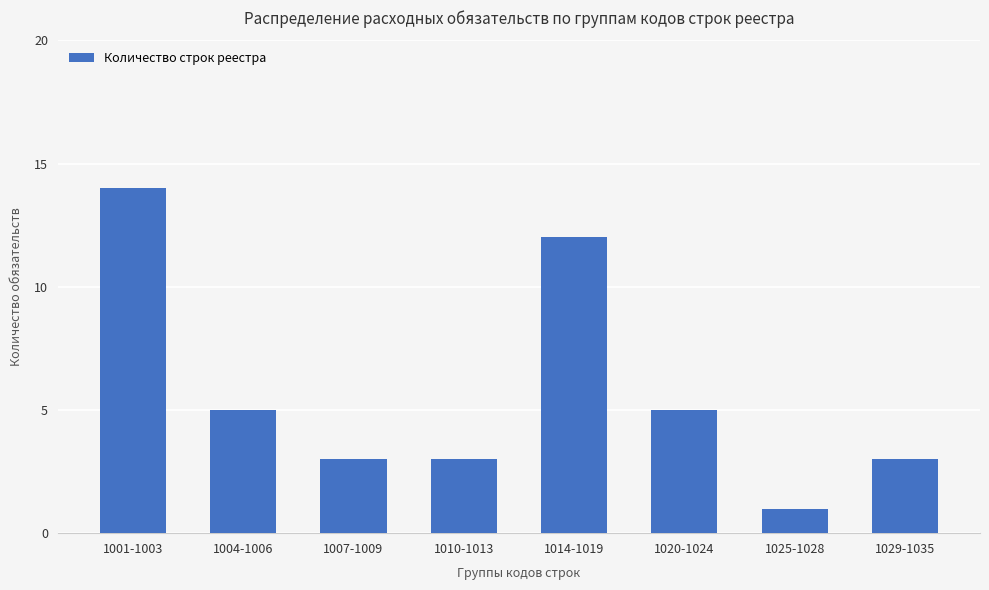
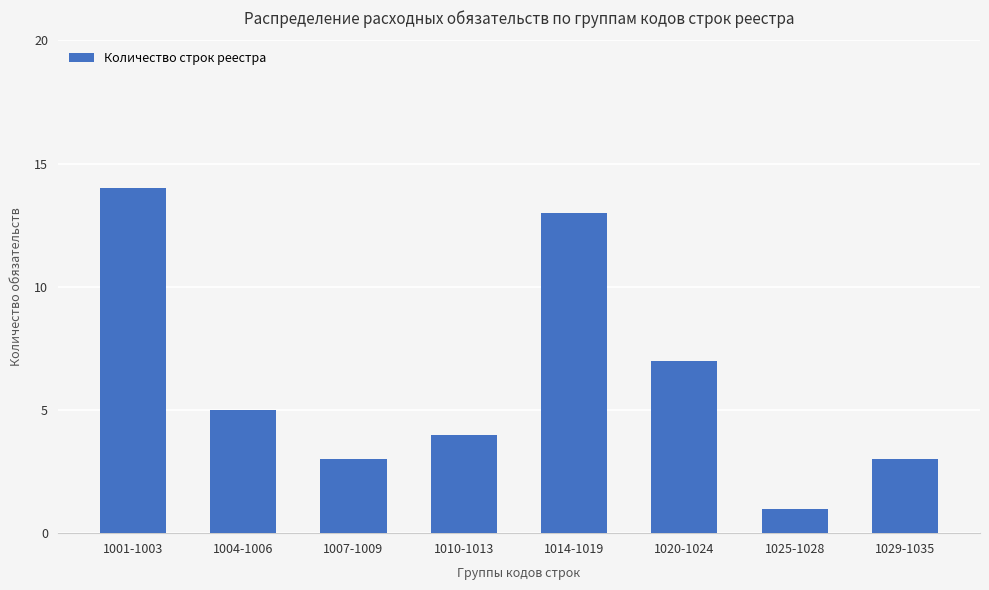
  {
    "1001-1003": 14,
    "1004-1006": 5,
    "1007-1009": 3,
-   "1010-1013": 3,
-   "1014-1019": 12,
-   "1020-1024": 5,
+   "1010-1013": 4,
+   "1014-1019": 13,
+   "1020-1024": 7,
    "1025-1028": 1,
    "1029-1035": 3
  }
